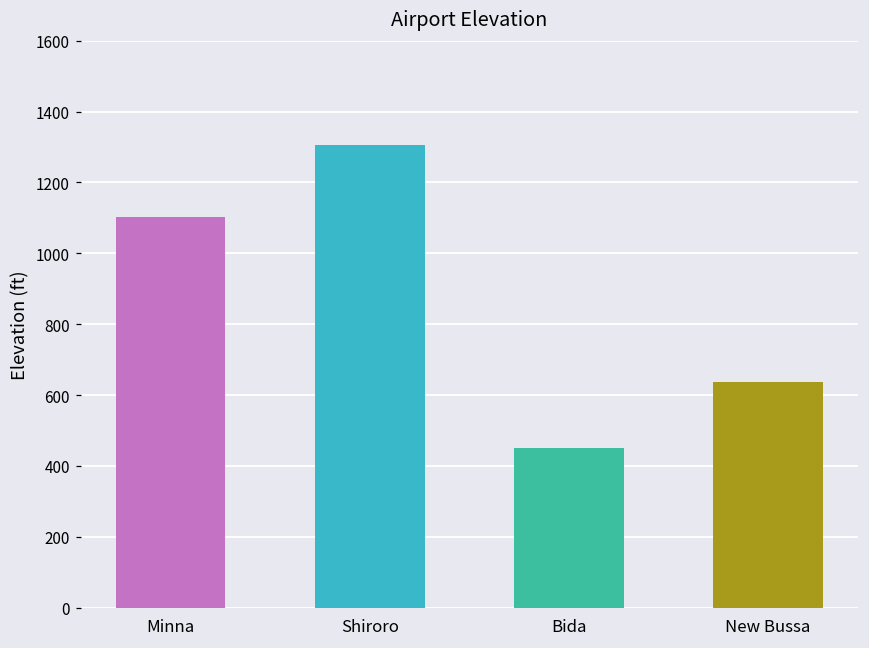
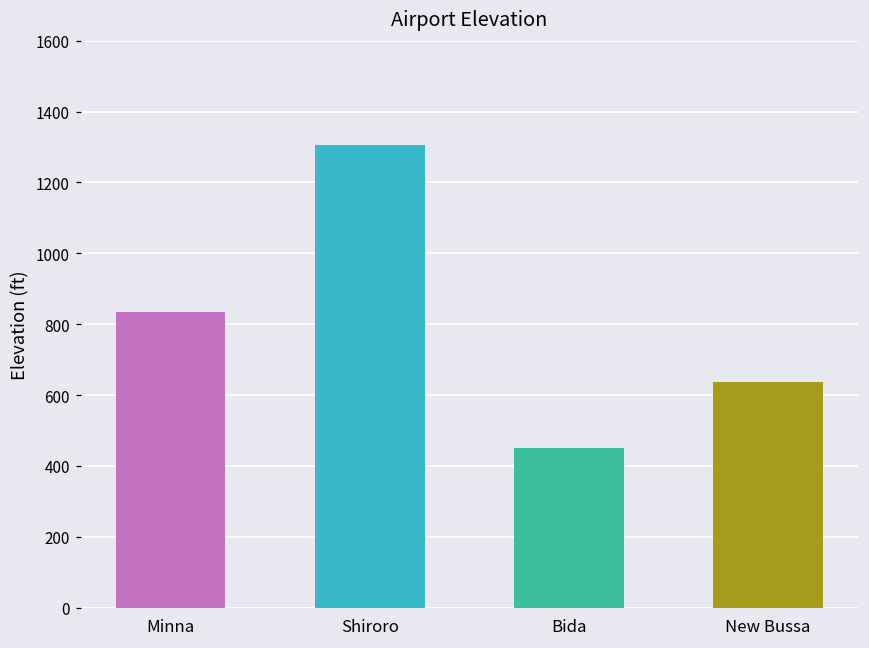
  {
-   "Minna": 1100,
+   "Minna": 830,
    "Shiroro": 1310,
    "Bida": 450,
    "New Bussa": 640
  }
